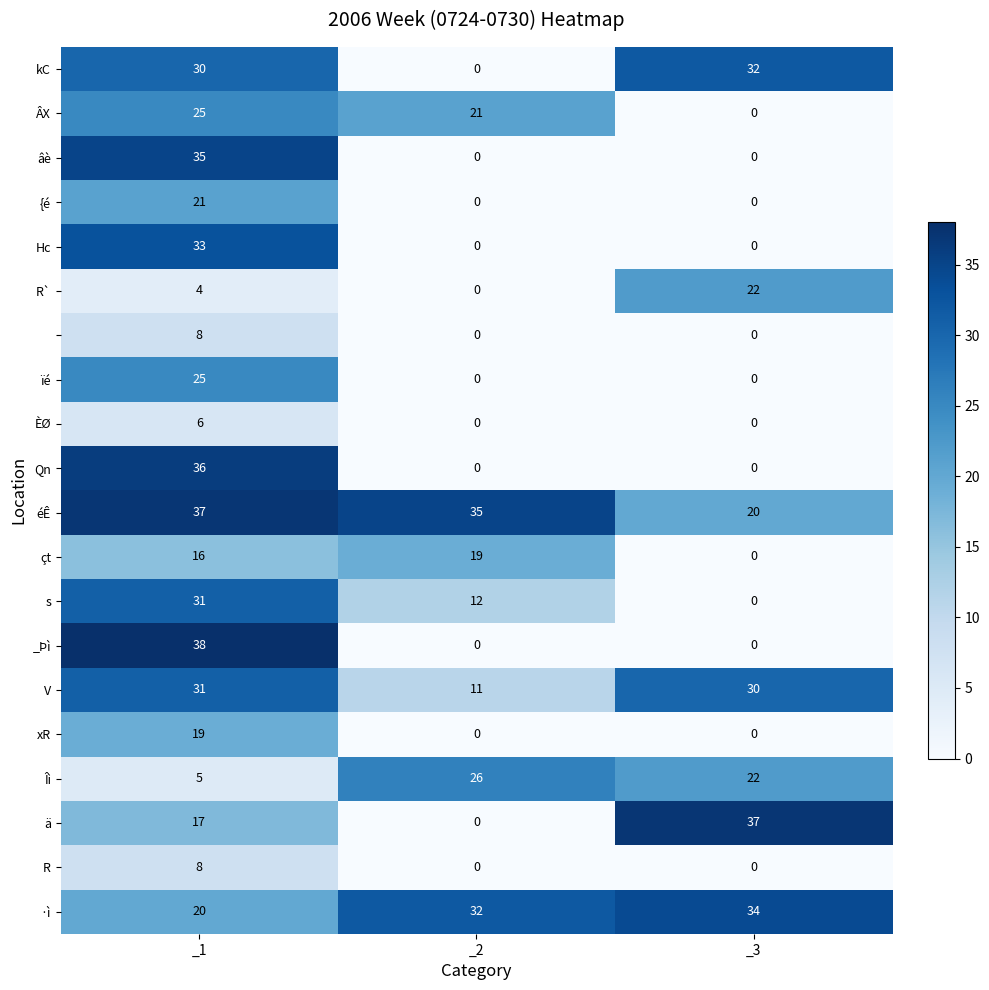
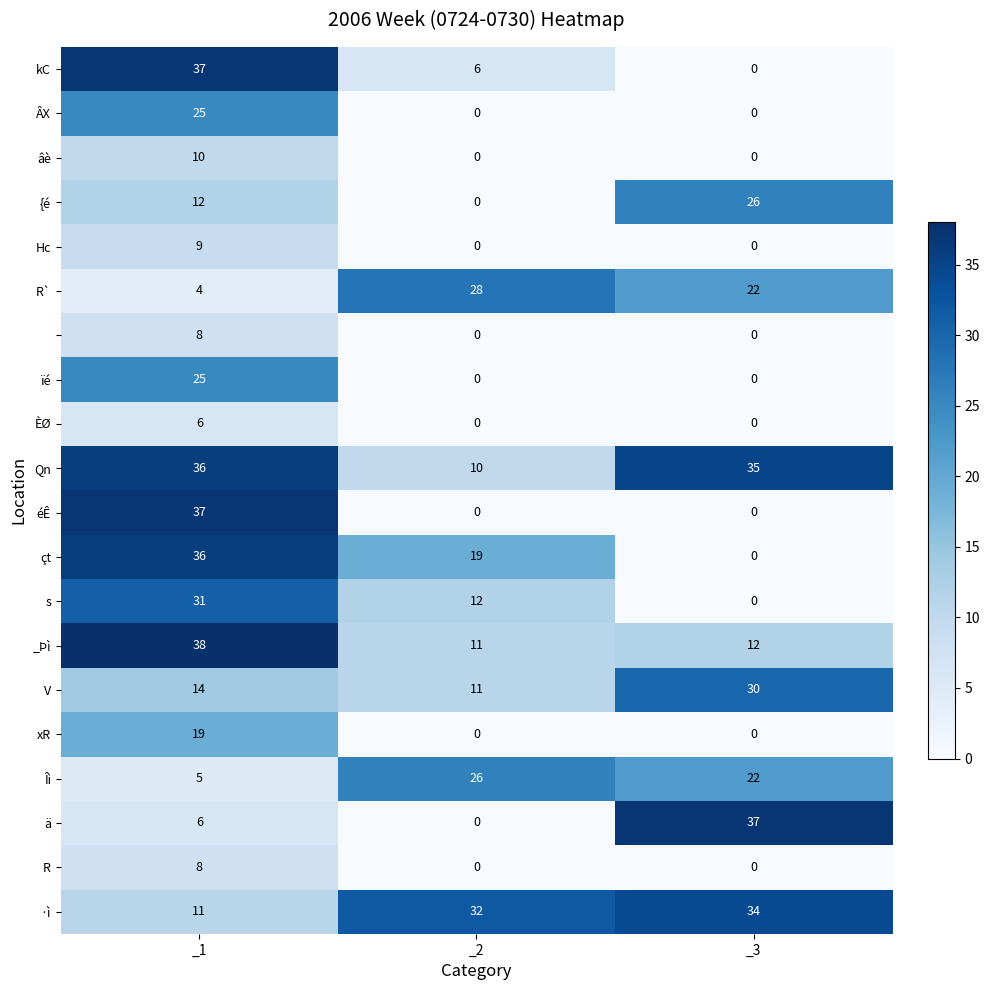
  {
    "kC": {
-     "_1": 30,
-     "_2": 0,
-     "_3": 32
+     "_1": 37,
+     "_2": 6,
+     "_3": 0
    },
    "ÂX": {
      "_1": 25,
-     "_2": 21,
+     "_2": 0,
      "_3": 0
    },
    "âè": {
-     "_1": 35,
+     "_1": 10,
      "_2": 0,
      "_3": 0
    },
    "{é": {
-     "_1": 21,
+     "_1": 12,
      "_2": 0,
-     "_3": 0
+     "_3": 26
    },
    "Hc": {
-     "_1": 33,
+     "_1": 9,
      "_2": 0,
      "_3": 0
    },
    "R`": {
      "_1": 4,
-     "_2": 0,
+     "_2": 28,
      "_3": 22
    },
    "ïé": {
      "_1": 25,
      "_2": 0,
      "_3": 0
    },
    "ÈØ": {
      "_1": 6,
      "_2": 0,
      "_3": 0
    },
    "Qn": {
      "_1": 36,
-     "_2": 0,
-     "_3": 0
+     "_2": 10,
+     "_3": 35
    },
    "éÊ": {
      "_1": 37,
-     "_2": 35,
-     "_3": 20
+     "_2": 0,
+     "_3": 0
    },
    "çt": {
-     "_1": 16,
+     "_1": 36,
      "_2": 19,
      "_3": 0
    },
    "s": {
      "_1": 31,
      "_2": 12,
      "_3": 0
    },
    "_Þì": {
      "_1": 38,
-     "_2": 0,
-     "_3": 0
+     "_2": 11,
+     "_3": 12
    },
    "V": {
-     "_1": 31,
+     "_1": 14,
      "_2": 11,
      "_3": 30
    },
    "xR": {
      "_1": 19,
      "_2": 0,
      "_3": 0
    },
    "Îì": {
      "_1": 5,
      "_2": 26,
      "_3": 22
    },
    "ä": {
-     "_1": 17,
+     "_1": 6,
      "_2": 0,
      "_3": 37
    },
    "R": {
      "_1": 8,
      "_2": 0,
      "_3": 0
    },
    "·ì": {
-     "_1": 20,
+     "_1": 11,
      "_2": 32,
      "_3": 34
    }
  }
